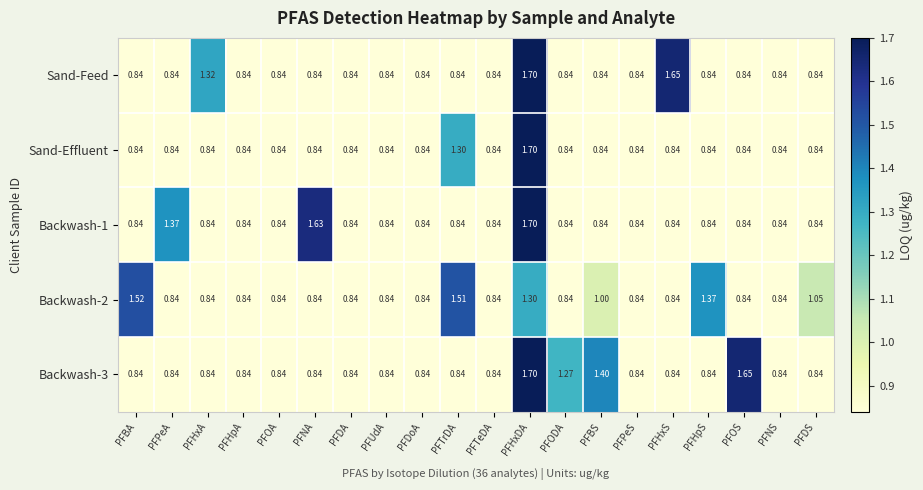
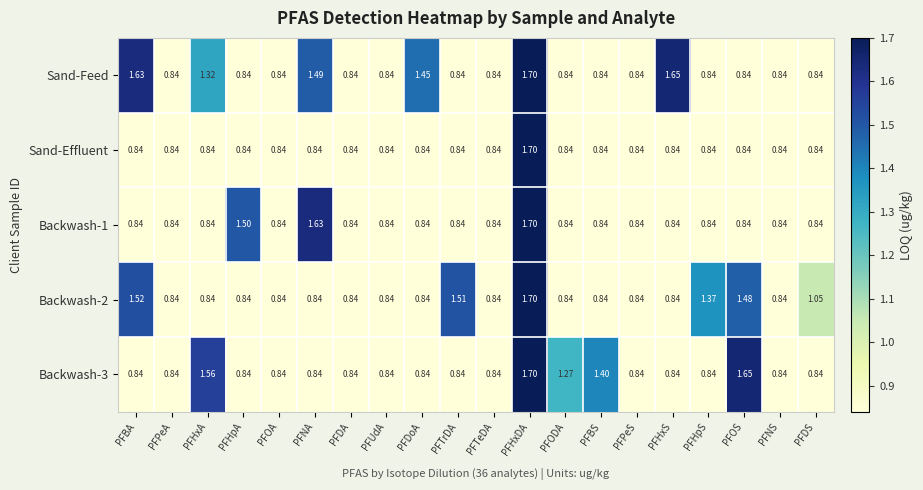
  {
    "Sand-Feed": {
-     "PFBA": 0.84,
+     "PFBA": 1.63,
      "PFPeA": 0.84,
      "PFHxA": 1.32,
      "PFHpA": 0.84,
      "PFOA": 0.84,
-     "PFNA": 0.84,
+     "PFNA": 1.49,
      "PFDA": 0.84,
      "PFUdA": 0.84,
-     "PFDoA": 0.84,
+     "PFDoA": 1.45,
      "PFTrDA": 0.84,
      "PFTeDA": 0.84,
      "PFHxDA": 1.70,
      "PFODA": 0.84,
      "PFBS": 0.84,
      "PFPeS": 0.84,
      "PFHxS": 1.65,
      "PFHpS": 0.84,
      "PFOS": 0.84,
      "PFNS": 0.84,
      "PFDS": 0.84
    },
    "Sand-Effluent": {
      "PFBA": 0.84,
      "PFPeA": 0.84,
      "PFHxA": 0.84,
      "PFHpA": 0.84,
      "PFOA": 0.84,
      "PFNA": 0.84,
      "PFDA": 0.84,
      "PFUdA": 0.84,
      "PFDoA": 0.84,
-     "PFTrDA": 1.30,
+     "PFTrDA": 0.84,
      "PFTeDA": 0.84,
      "PFHxDA": 1.70,
      "PFODA": 0.84,
      "PFBS": 0.84,
      "PFPeS": 0.84,
      "PFHxS": 0.84,
      "PFHpS": 0.84,
      "PFOS": 0.84,
      "PFNS": 0.84,
      "PFDS": 0.84
    },
    "Backwash-1": {
      "PFBA": 0.84,
-     "PFPeA": 1.37,
+     "PFPeA": 0.84,
      "PFHxA": 0.84,
-     "PFHpA": 0.84,
+     "PFHpA": 1.50,
      "PFOA": 0.84,
      "PFNA": 1.63,
      "PFDA": 0.84,
      "PFUdA": 0.84,
      "PFDoA": 0.84,
      "PFTrDA": 0.84,
      "PFTeDA": 0.84,
      "PFHxDA": 1.70,
      "PFODA": 0.84,
      "PFBS": 0.84,
      "PFPeS": 0.84,
      "PFHxS": 0.84,
      "PFHpS": 0.84,
      "PFOS": 0.84,
      "PFNS": 0.84,
      "PFDS": 0.84
    },
    "Backwash-2": {
      "PFBA": 1.52,
      "PFPeA": 0.84,
      "PFHxA": 0.84,
      "PFHpA": 0.84,
      "PFOA": 0.84,
      "PFNA": 0.84,
      "PFDA": 0.84,
      "PFUdA": 0.84,
      "PFDoA": 0.84,
      "PFTrDA": 1.51,
      "PFTeDA": 0.84,
-     "PFHxDA": 1.30,
+     "PFHxDA": 1.70,
      "PFODA": 0.84,
-     "PFBS": 1.00,
+     "PFBS": 0.84,
      "PFPeS": 0.84,
      "PFHxS": 0.84,
      "PFHpS": 1.37,
-     "PFOS": 0.84,
+     "PFOS": 1.48,
      "PFNS": 0.84,
      "PFDS": 1.05
    },
    "Backwash-3": {
      "PFBA": 0.84,
      "PFPeA": 0.84,
-     "PFHxA": 0.84,
+     "PFHxA": 1.56,
      "PFHpA": 0.84,
      "PFOA": 0.84,
      "PFNA": 0.84,
      "PFDA": 0.84,
      "PFUdA": 0.84,
      "PFDoA": 0.84,
      "PFTrDA": 0.84,
      "PFTeDA": 0.84,
      "PFHxDA": 1.70,
      "PFODA": 1.27,
      "PFBS": 1.40,
      "PFPeS": 0.84,
      "PFHxS": 0.84,
      "PFHpS": 0.84,
      "PFOS": 1.65,
      "PFNS": 0.84,
      "PFDS": 0.84
    }
  }
